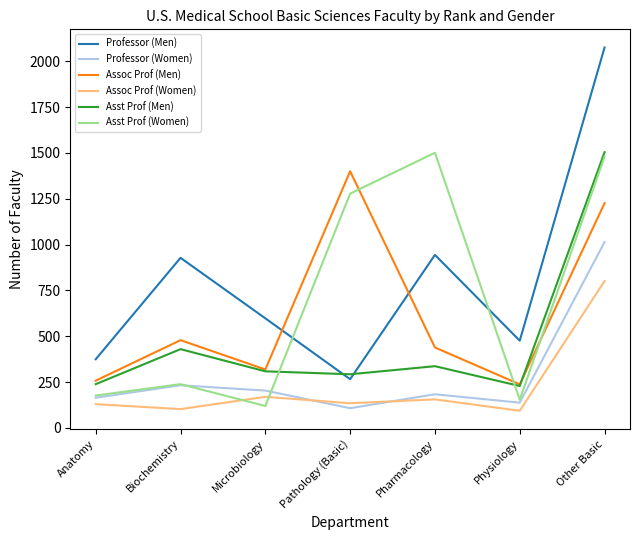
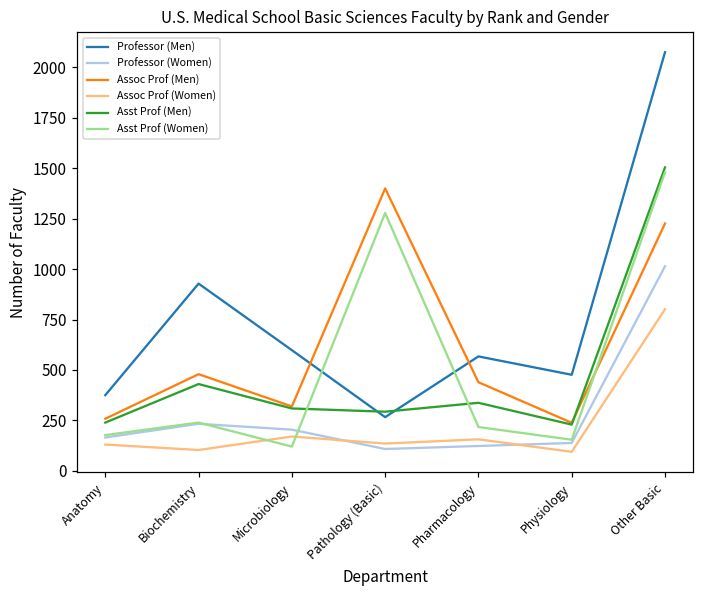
  {
    "Professor (Men)": {
      "Anatomy": 380,
      "Biochemistry": 930,
      "Microbiology": 600,
      "Pathology (Basic)": 270,
-     "Pharmacology": 940,
+     "Pharmacology": 570,
      "Physiology": 480,
      "Other Basic": 2080
    },
    "Professor (Women)": {
      "Microbiology": 200,
      "Pathology (Basic)": 110,
-     "Pharmacology": 180,
+     "Pharmacology": 120,
      "Physiology": 140,
      "Other Basic": 1010
    },
    "Assoc Prof (Men)": {
      "Anatomy": 260,
      "Biochemistry": 480,
      "Pathology (Basic)": 1400,
      "Pharmacology": 440,
      "Other Basic": 1230
    },
    "Assoc Prof (Women)": {
      "Anatomy": 130,
      "Biochemistry": 100,
      "Microbiology": 170,
      "Pathology (Basic)": 140,
      "Pharmacology": 160,
      "Physiology": 90,
      "Other Basic": 800
    },
    "Asst Prof (Men)": {
      "Anatomy": 240,
      "Biochemistry": 430,
      "Pathology (Basic)": 290,
      "Pharmacology": 340,
      "Other Basic": 1500
    },
    "Asst Prof (Women)": {
      "Microbiology": 120,
      "Pathology (Basic)": 1280,
-     "Pharmacology": 1500,
+     "Pharmacology": 220,
      "Physiology": 150,
      "Other Basic": 1480
    }
  }
